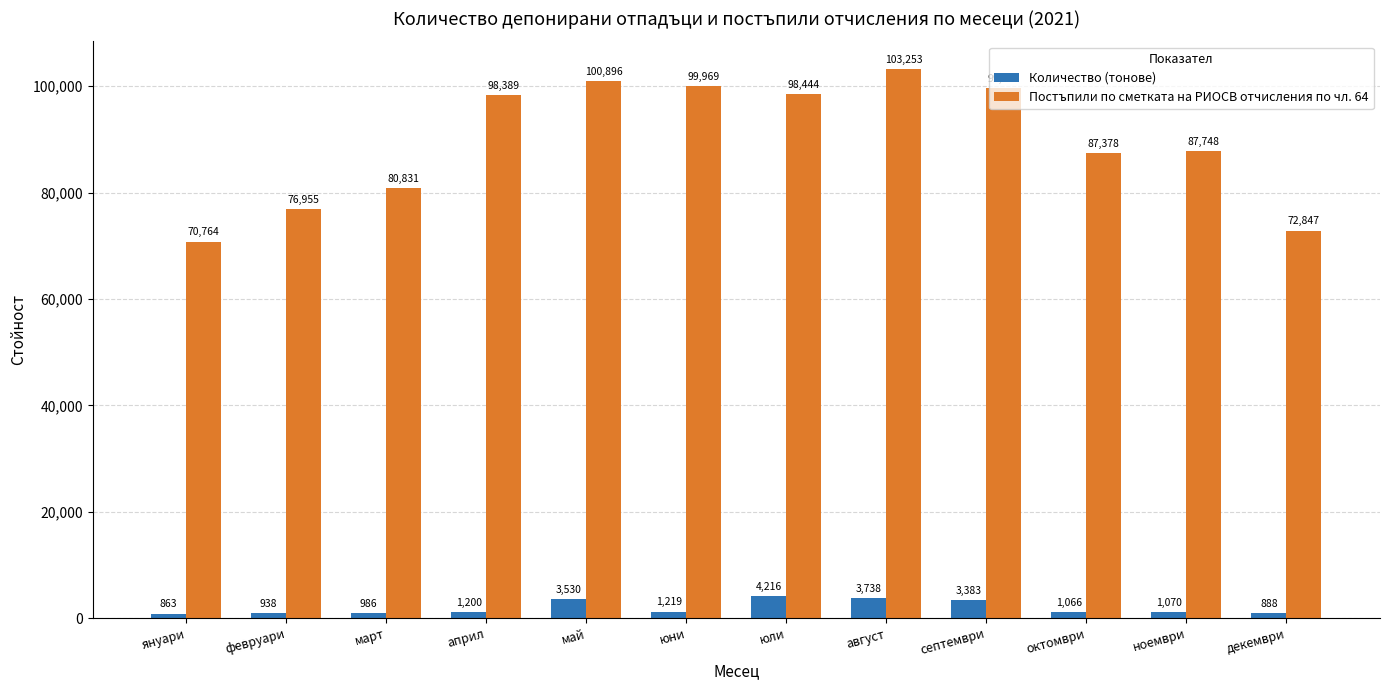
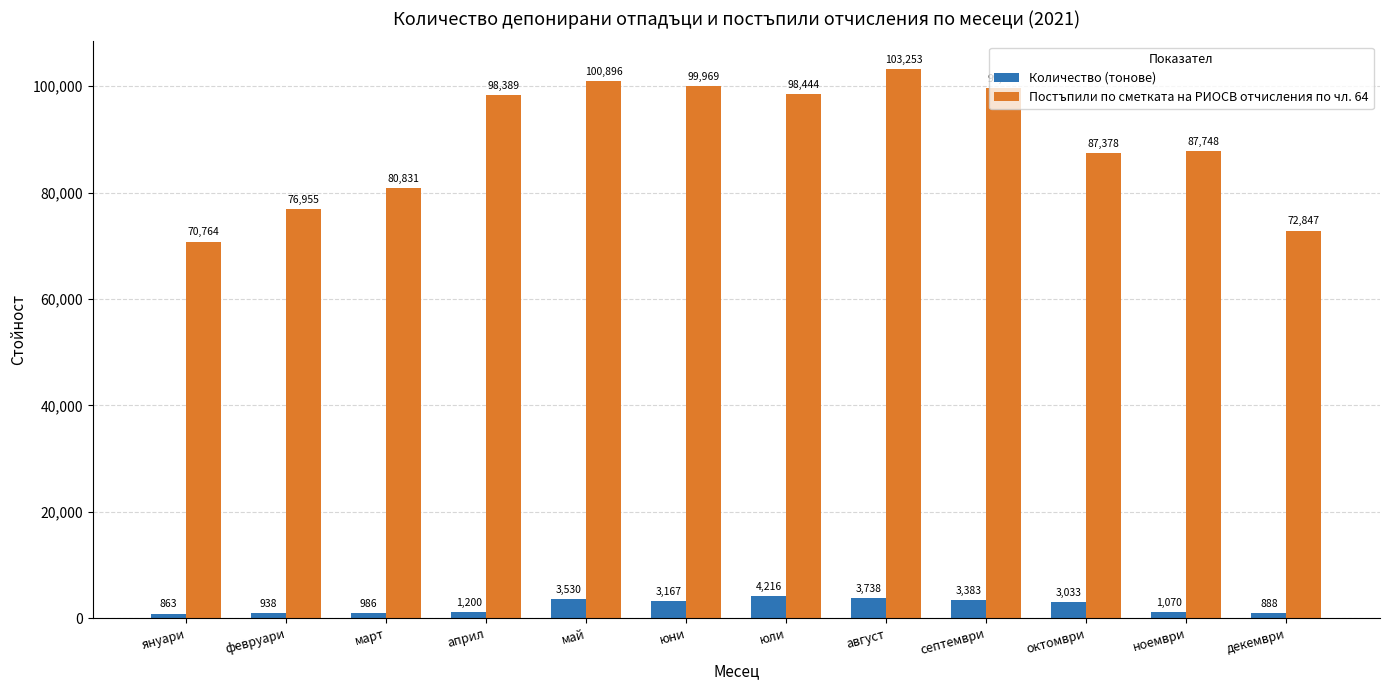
  {
    "Количество (тонове)": {
      "януари": "863",
      "февруари": "938",
      "март": "986",
      "април": "1,200",
      "май": "3,530",
-     "юни": "1,219",
+     "юни": "3,167",
      "юли": "4,216",
      "август": "3,738",
      "септември": "3,383",
-     "октомври": "1,066",
+     "октомври": "3,033",
      "ноември": "1,070",
      "декември": "888"
    },
    "Постъпили по сметката на РИОСВ отчисления по чл. 64": {
      "януари": "70,764",
      "февруари": "76,955",
      "март": "80,831",
      "април": "98,389",
      "май": "100,896",
      "юни": "99,969",
      "юли": "98,444",
      "август": "103,253",
      "октомври": "87,378",
      "ноември": "87,748",
      "декември": "72,847"
    }
  }
